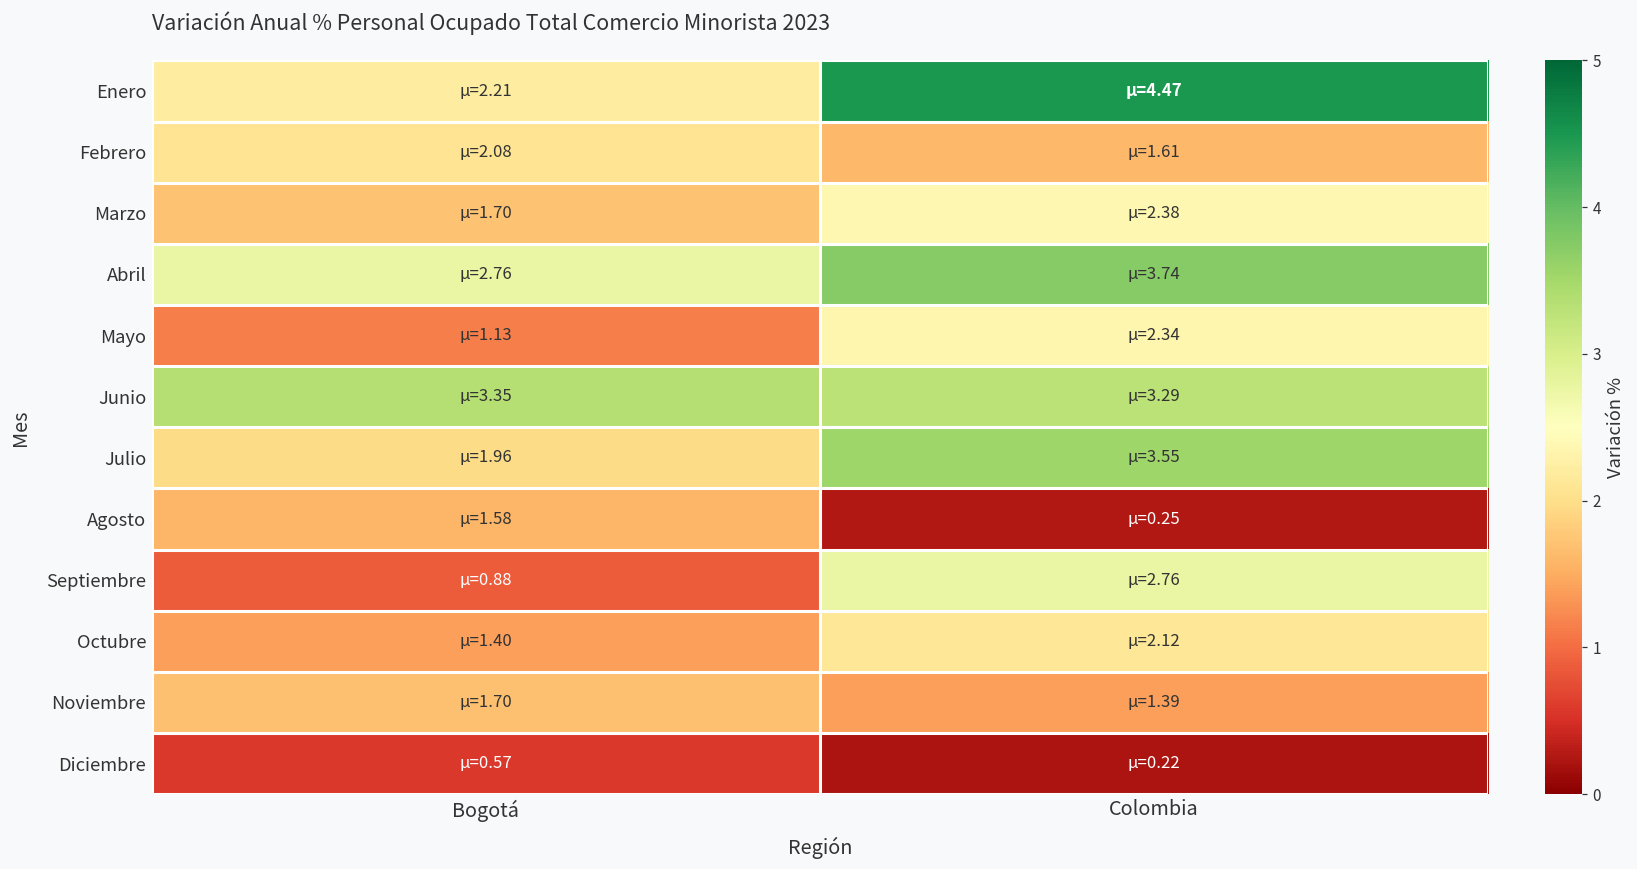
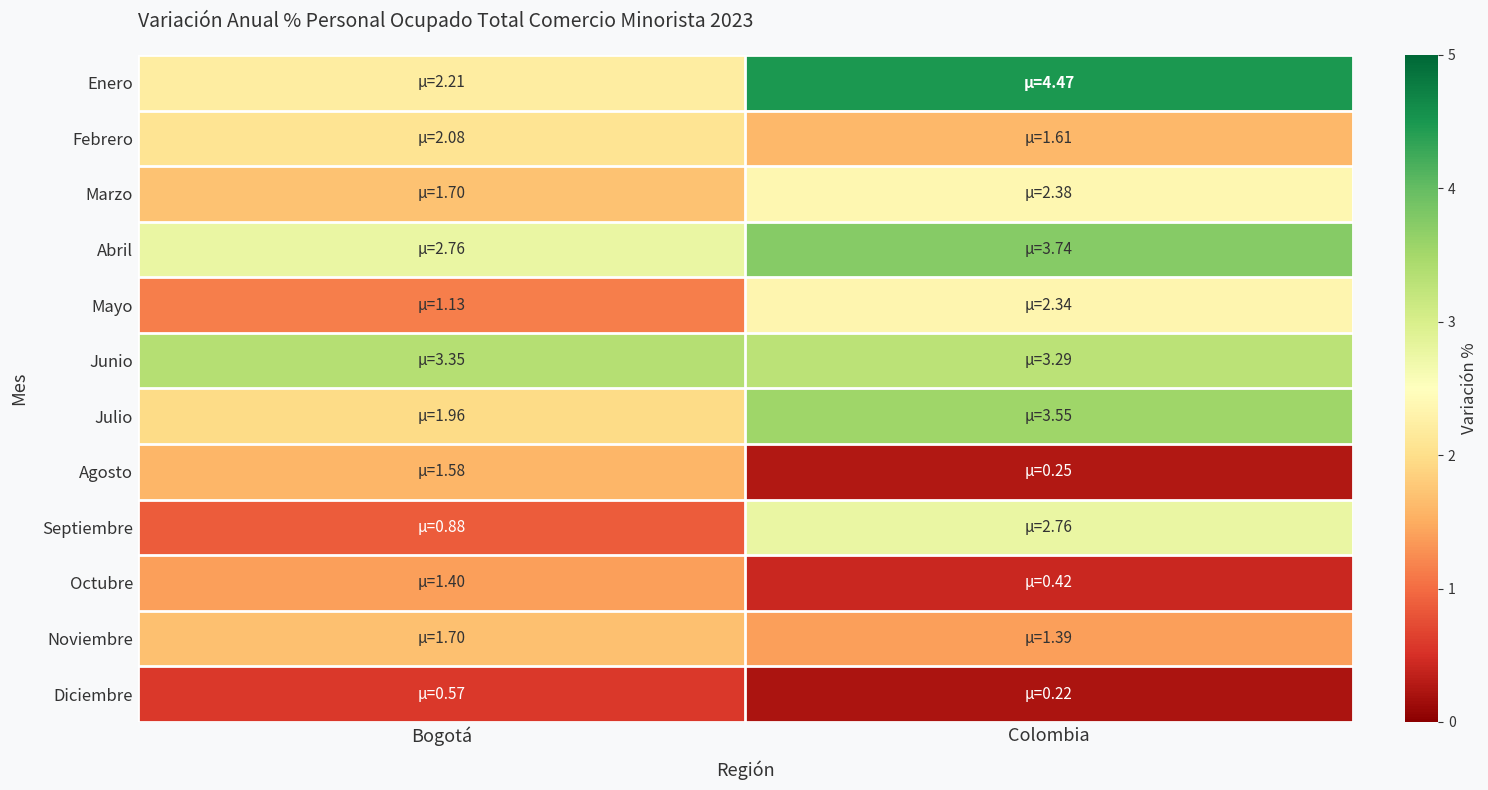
  {
    "Enero": {
      "Bogotá": 2.21,
      "Colombia": 4.47
    },
    "Febrero": {
      "Bogotá": 2.08,
      "Colombia": 1.61
    },
    "Marzo": {
      "Bogotá": 1.70,
      "Colombia": 2.38
    },
    "Abril": {
      "Bogotá": 2.76,
      "Colombia": 3.74
    },
    "Mayo": {
      "Bogotá": 1.13,
      "Colombia": 2.34
    },
    "Junio": {
      "Bogotá": 3.35,
      "Colombia": 3.29
    },
    "Julio": {
      "Bogotá": 1.96,
      "Colombia": 3.55
    },
    "Agosto": {
      "Bogotá": 1.58,
      "Colombia": 0.25
    },
    "Septiembre": {
      "Bogotá": 0.88,
      "Colombia": 2.76
    },
    "Octubre": {
      "Bogotá": 1.40,
-     "Colombia": 2.12
+     "Colombia": 0.42
    },
    "Noviembre": {
      "Bogotá": 1.70,
      "Colombia": 1.39
    },
    "Diciembre": {
      "Bogotá": 0.57,
      "Colombia": 0.22
    }
  }
